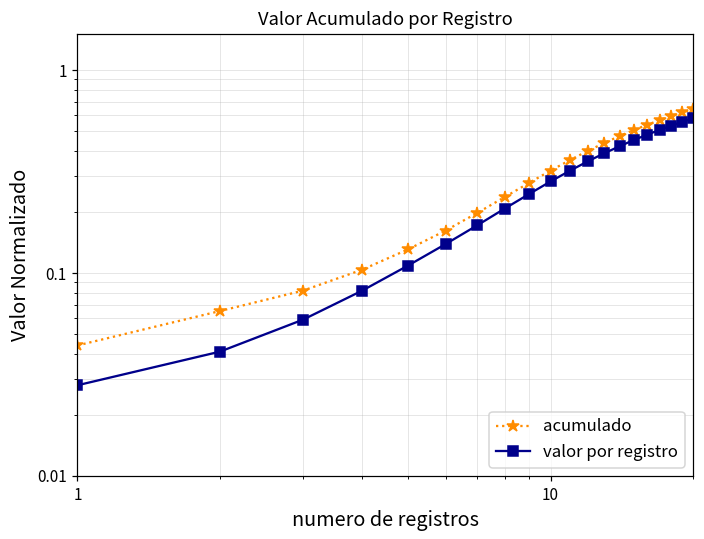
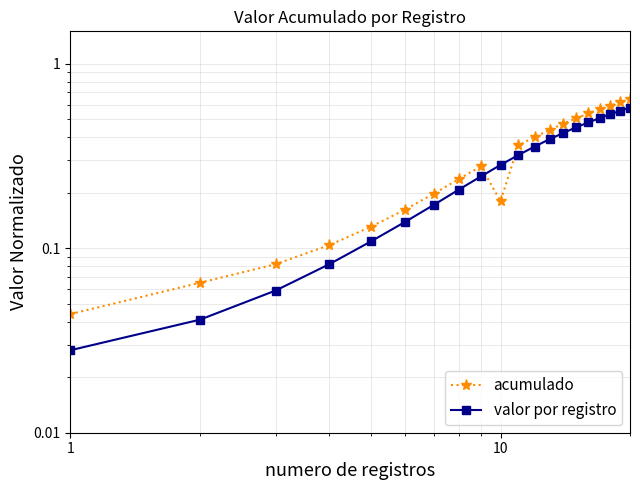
  {
    "acumulado": {
      "1": 0.044,
-     "10": 0.32
+     "10": 0.18
    },
    "valor por registro": {
      "1": 0.028,
      "10": 0.28
    }
  }
